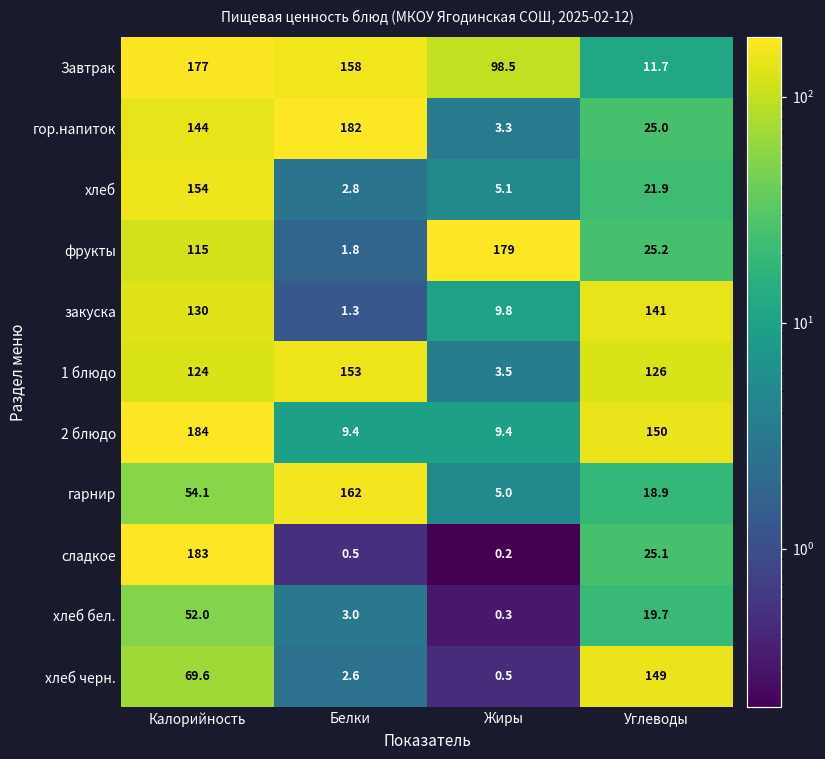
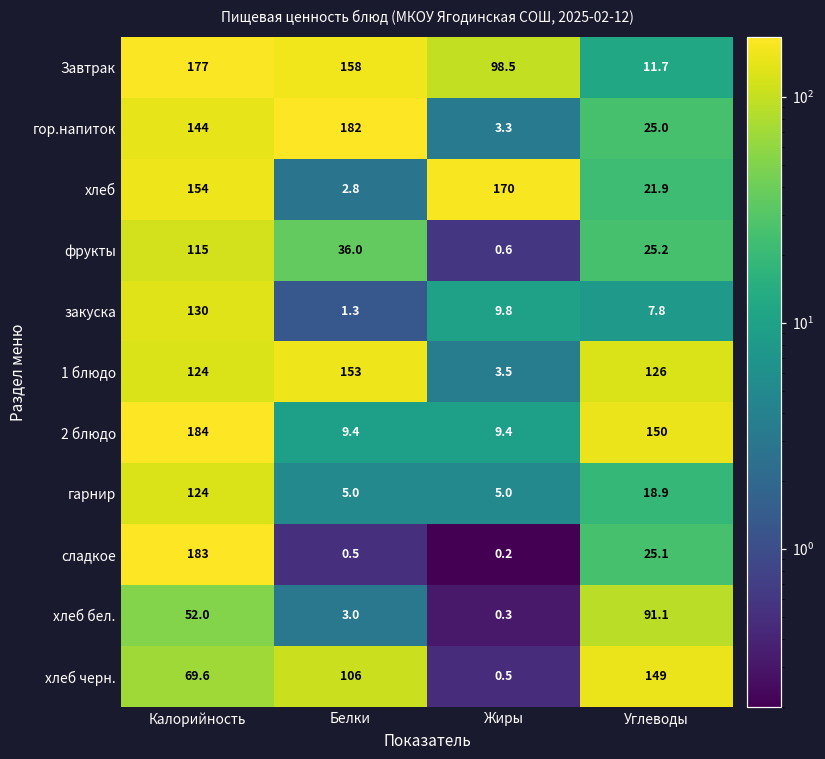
  {
    "Завтрак": {
      "Калорийность": 177,
      "Белки": 158,
      "Жиры": 98.5,
      "Углеводы": 11.7
    },
    "гор.напиток": {
      "Калорийность": 144,
      "Белки": 182,
      "Жиры": 3.3,
      "Углеводы": 25.0
    },
    "хлеб": {
      "Калорийность": 154,
      "Белки": 2.8,
-     "Жиры": 5.1,
+     "Жиры": 170,
      "Углеводы": 21.9
    },
    "фрукты": {
      "Калорийность": 115,
-     "Белки": 1.8,
-     "Жиры": 179,
+     "Белки": 36.0,
+     "Жиры": 0.6,
      "Углеводы": 25.2
    },
    "закуска": {
      "Калорийность": 130,
      "Белки": 1.3,
      "Жиры": 9.8,
-     "Углеводы": 141
+     "Углеводы": 7.8
    },
    "1 блюдо": {
      "Калорийность": 124,
      "Белки": 153,
      "Жиры": 3.5,
      "Углеводы": 126
    },
    "2 блюдо": {
      "Калорийность": 184,
      "Белки": 9.4,
      "Жиры": 9.4,
      "Углеводы": 150
    },
    "гарнир": {
-     "Калорийность": 54.1,
-     "Белки": 162,
+     "Калорийность": 124,
+     "Белки": 5.0,
      "Жиры": 5.0,
      "Углеводы": 18.9
    },
    "сладкое": {
      "Калорийность": 183,
      "Белки": 0.5,
      "Жиры": 0.2,
      "Углеводы": 25.1
    },
    "хлеб бел.": {
      "Калорийность": 52.0,
      "Белки": 3.0,
      "Жиры": 0.3,
-     "Углеводы": 19.7
+     "Углеводы": 91.1
    },
    "хлеб черн.": {
      "Калорийность": 69.6,
-     "Белки": 2.6,
+     "Белки": 106,
      "Жиры": 0.5,
      "Углеводы": 149
    }
  }
